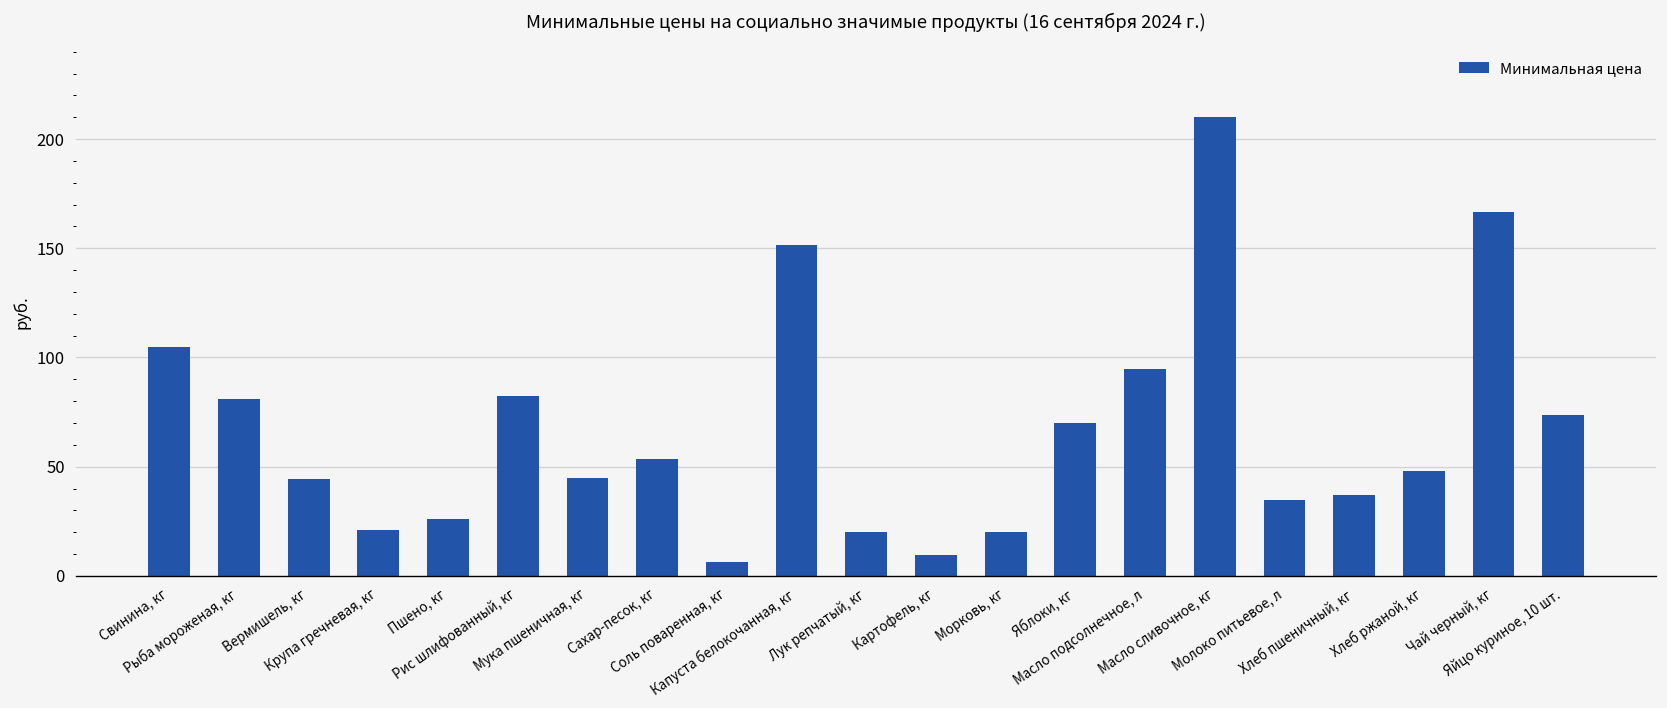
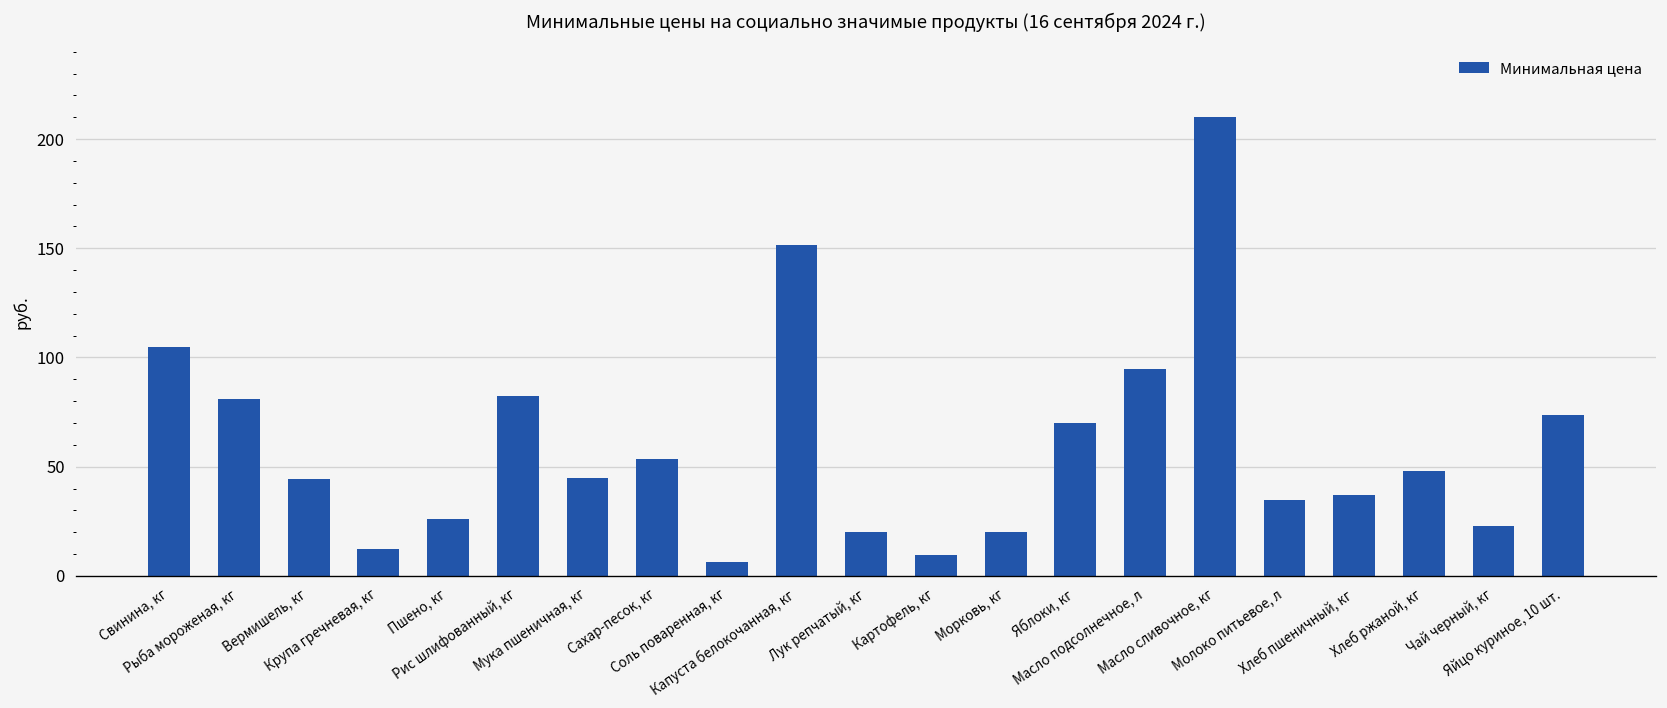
  {
    "Свинина, кг": 105,
    "Рыба мороженая, кг": 81,
    "Вермишель, кг": 45,
-   "Крупа гречневая, кг": 21,
+   "Крупа гречневая, кг": 12,
    "Пшено, кг": 26,
    "Рис шлифованный, кг": 82,
    "Мука пшеничная, кг": 45,
    "Сахар-песок, кг": 53,
    "Соль поваренная, кг": 6,
    "Капуста белокочанная, кг": 151,
    "Лук репчатый, кг": 20,
    "Картофель, кг": 9,
    "Морковь, кг": 20,
    "Яблоки, кг": 70,
    "Масло подсолнечное, л": 95,
    "Масло сливочное, кг": 210,
    "Молоко питьевое, л": 35,
    "Хлеб пшеничный, кг": 37,
    "Хлеб ржаной, кг": 48,
-   "Чай черный, кг": 167,
+   "Чай черный, кг": 23,
    "Яйцо куриное, 10 шт.": 74
  }
